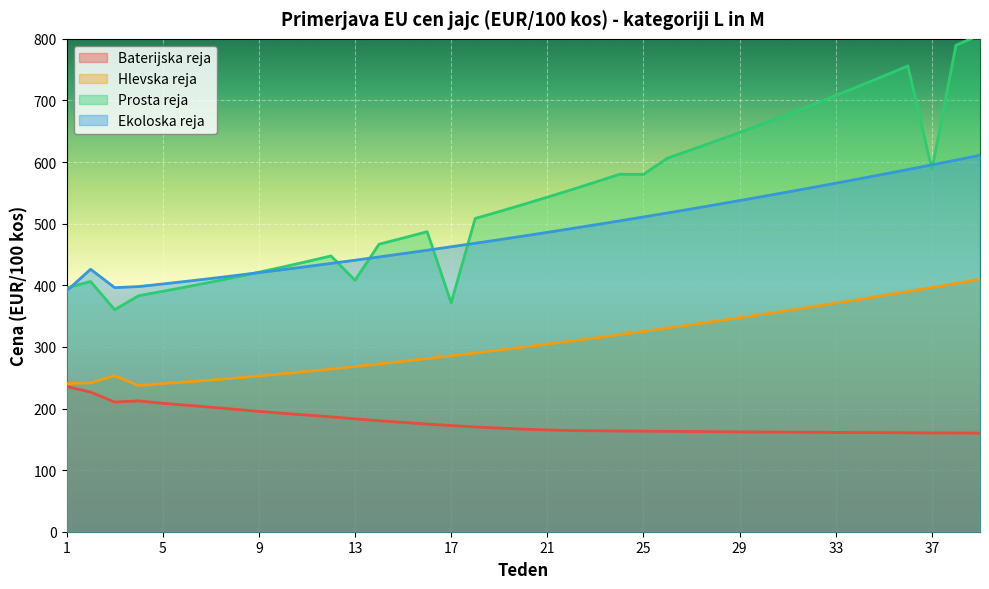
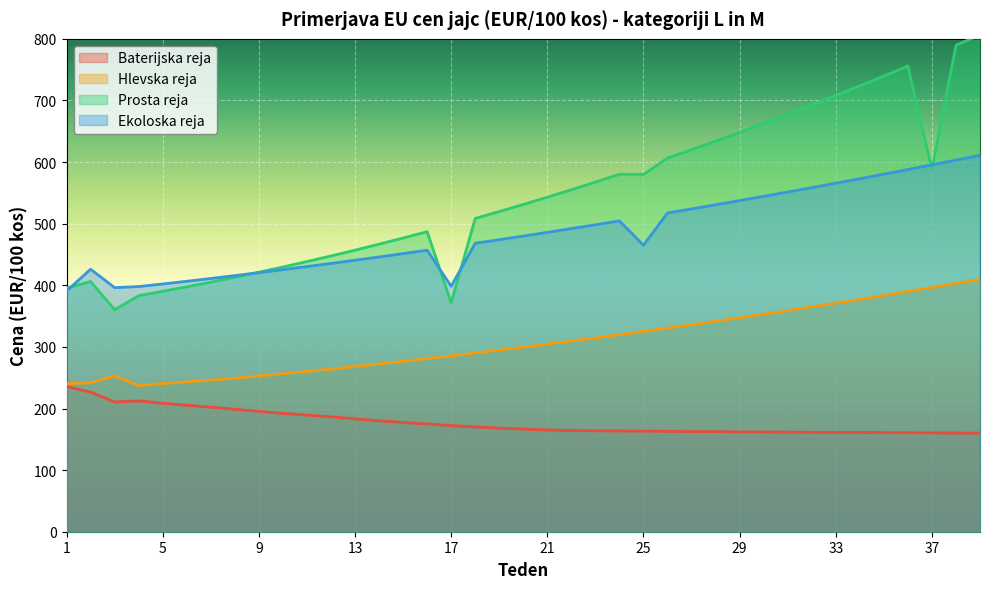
  {
    "Prosta reja": {
      "1": 400,
      "5": 390,
-     "13": 410,
+     "13": 460,
      "17": 370,
      "21": 540,
      "25": 580,
      "29": 650,
      "33": 710,
      "37": 590
    },
    "Ekoloska reja": {
      "1": 390,
      "5": 400,
      "13": 440,
-     "17": 460,
+     "17": 400,
      "21": 490,
-     "25": 510,
+     "25": 470,
      "29": 540,
      "33": 570,
      "37": 600
    }
  }
